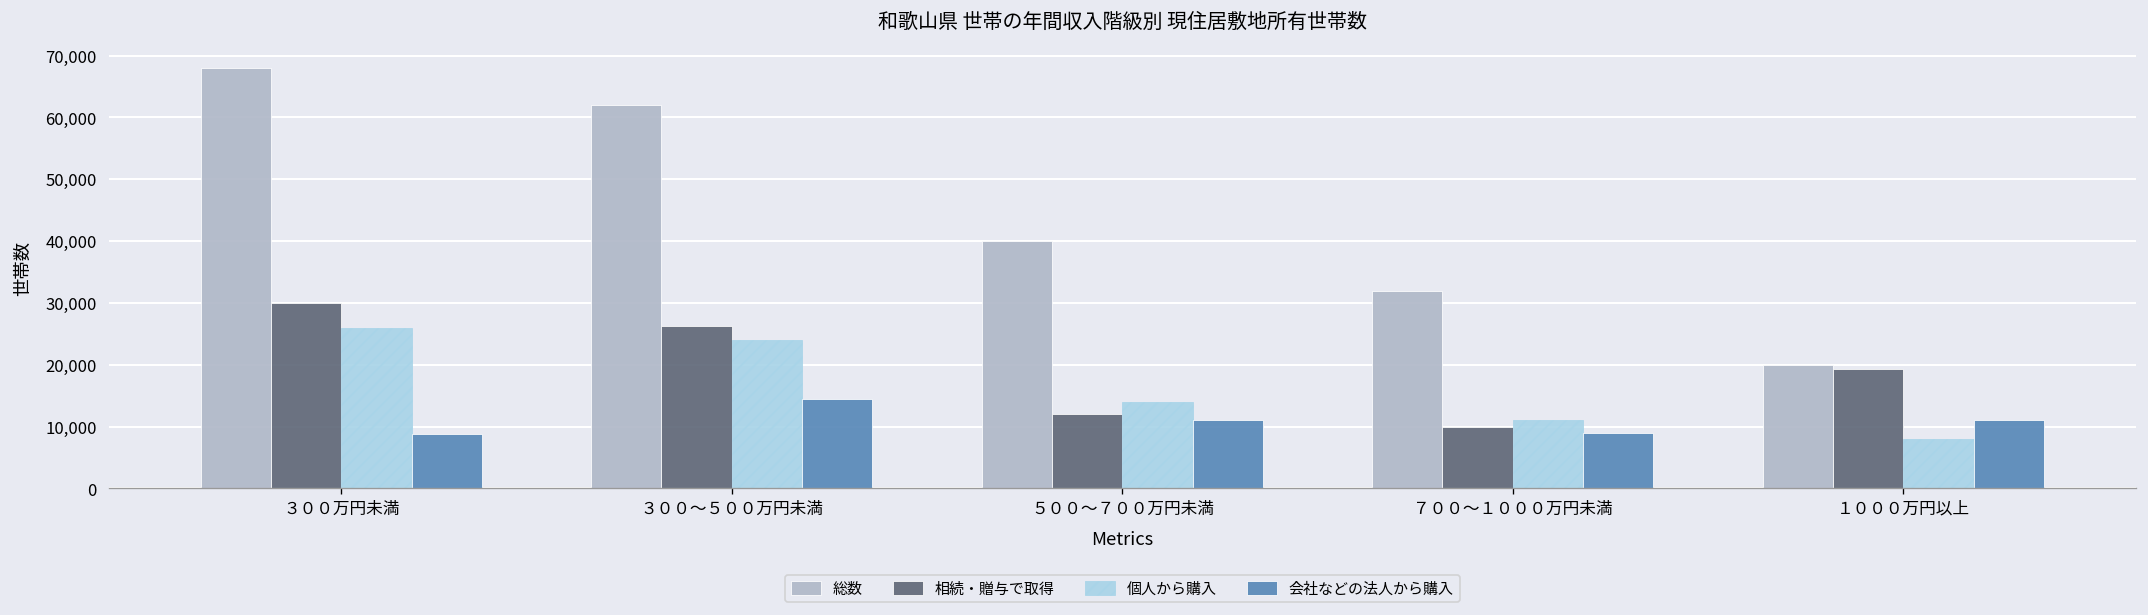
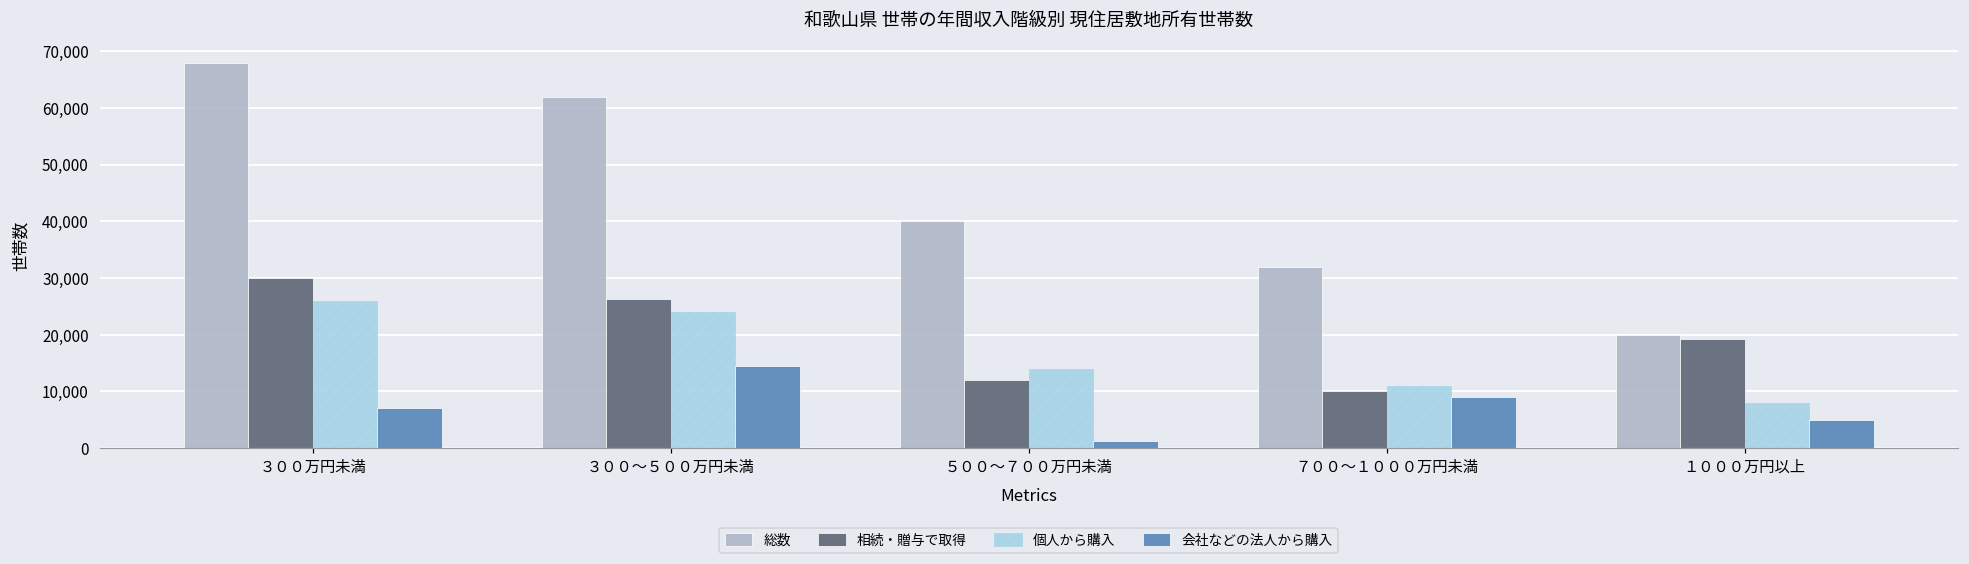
  {
    "相続・贈与で取得": {
      "３００万円未満": "30,000",
      "３００～５００万円未満": "26,000",
      "５００～７００万円未満": "12,000",
      "７００～１０００万円未満": "10,000",
      "１０００万円以上": "19,000"
    },
    "会社などの法人から購入": {
-     "３００万円未満": "9,000",
+     "３００万円未満": "7,000",
      "３００～５００万円未満": "14,000",
-     "５００～７００万円未満": "11,000",
+     "５００～７００万円未満": "1,000",
      "７００～１０００万円未満": "9,000",
-     "１０００万円以上": "11,000"
+     "１０００万円以上": "5,000"
    }
  }
